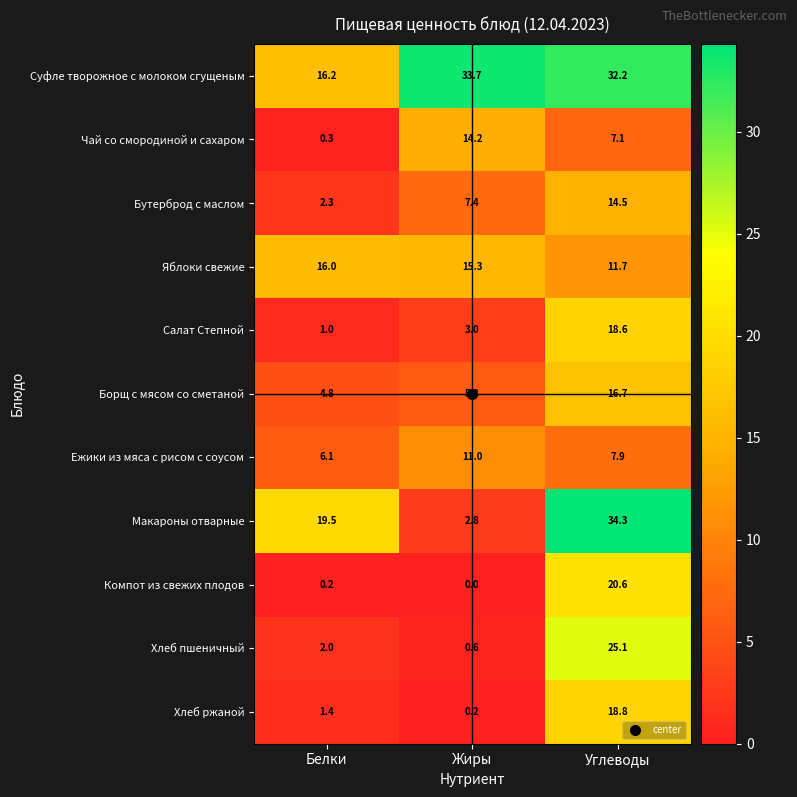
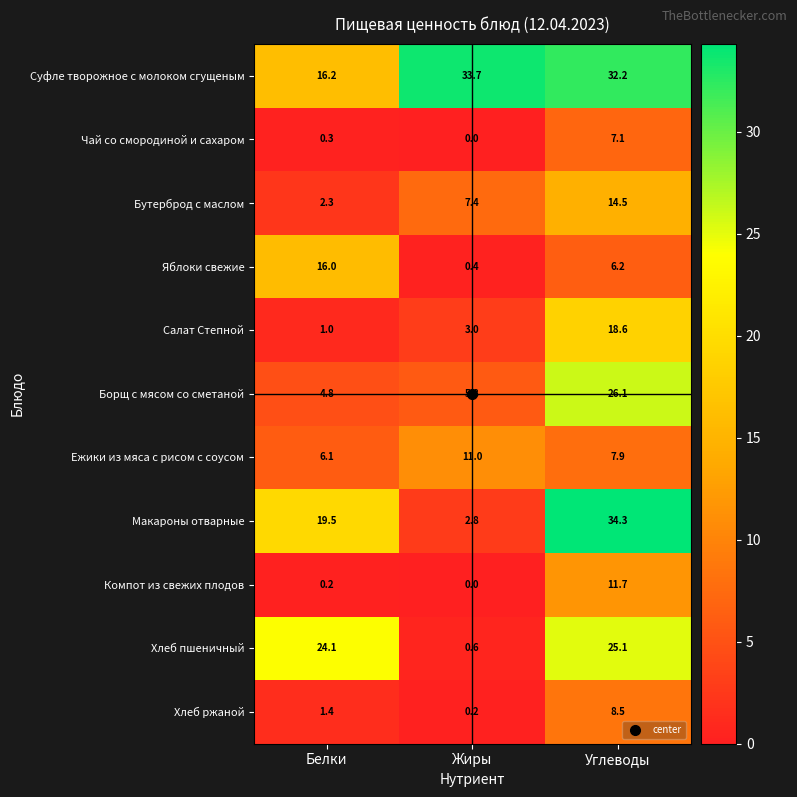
  {
    "Суфле творожное с молоком сгущеным": {
      "Белки": 16.2,
      "Жиры": 33.7,
      "Углеводы": 32.2
    },
    "Чай со смородиной и сахаром": {
      "Белки": 0.3,
-     "Жиры": 14.2,
+     "Жиры": 0.0,
      "Углеводы": 7.1
    },
    "Бутерброд с маслом": {
      "Белки": 2.3,
      "Жиры": 7.4,
      "Углеводы": 14.5
    },
    "Яблоки свежие": {
      "Белки": 16.0,
-     "Жиры": 15.3,
-     "Углеводы": 11.7
+     "Жиры": 0.4,
+     "Углеводы": 6.2
    },
    "Салат Степной": {
      "Белки": 1.0,
      "Жиры": 3.0,
      "Углеводы": 18.6
    },
    "Борщ с мясом со сметаной": {
      "Белки": 4.8,
-     "Углеводы": 16.7
+     "Углеводы": 26.1
    },
    "Ежики из мяса с рисом с соусом": {
      "Белки": 6.1,
      "Жиры": 11.0,
      "Углеводы": 7.9
    },
    "Макароны отварные": {
      "Белки": 19.5,
      "Жиры": 2.8,
      "Углеводы": 34.3
    },
    "Компот из свежих плодов": {
      "Белки": 0.2,
      "Жиры": 0.0,
-     "Углеводы": 20.6
+     "Углеводы": 11.7
    },
    "Хлеб пшеничный": {
-     "Белки": 2.0,
+     "Белки": 24.1,
      "Жиры": 0.6,
      "Углеводы": 25.1
    },
    "Хлеб ржаной": {
      "Белки": 1.4,
      "Жиры": 0.2,
-     "Углеводы": 18.8
+     "Углеводы": 8.5
    }
  }
